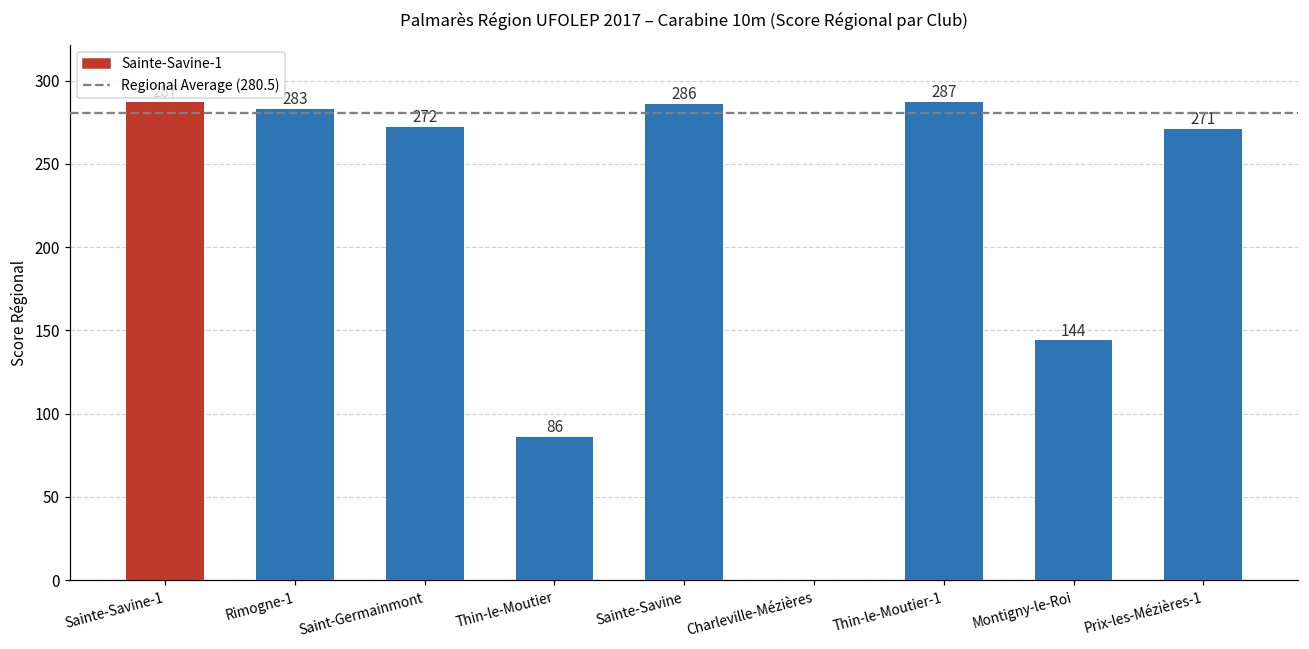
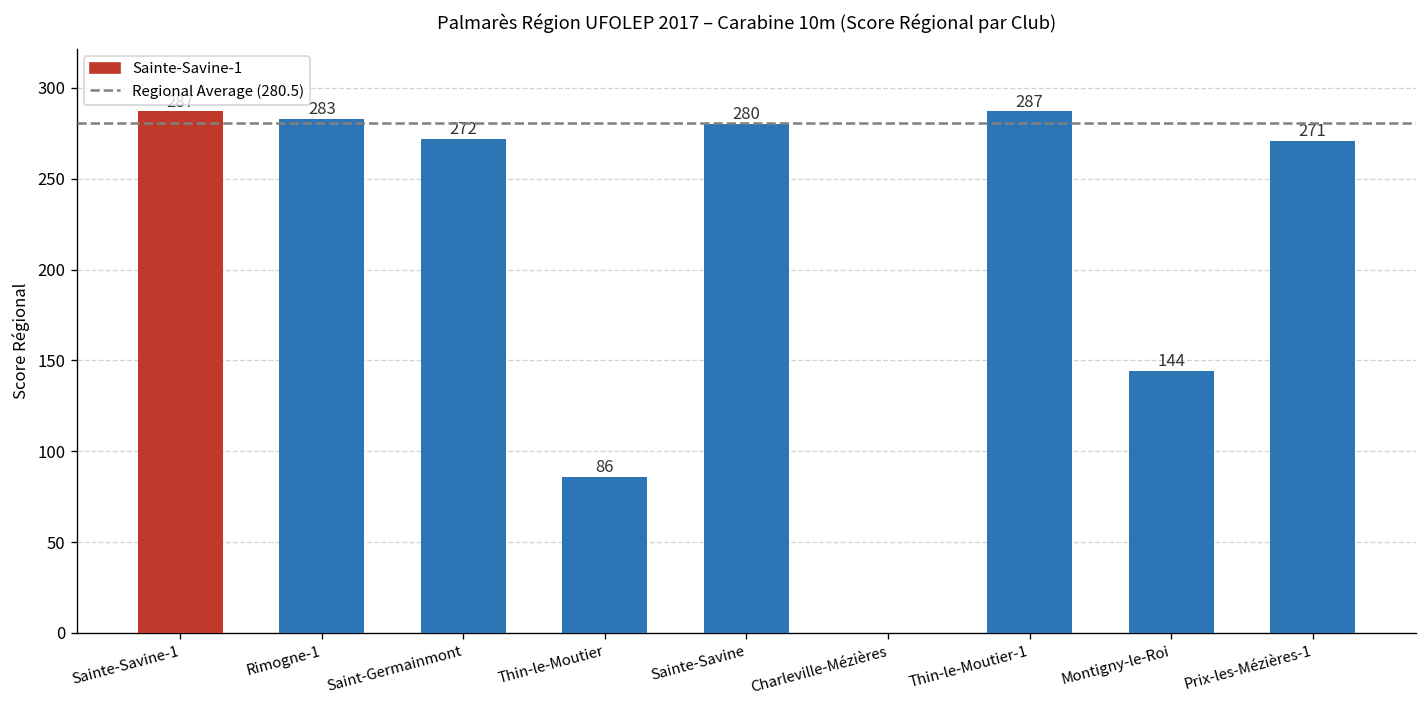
  {
    "Saint-Germainmont": 272,
    "Thin-le-Moutier": 86,
-   "Sainte-Savine": 286,
+   "Sainte-Savine": 280,
    "Thin-le-Moutier-1": 287,
    "Montigny-le-Roi": 144,
    "Prix-les-Mézières-1": 271
  }
